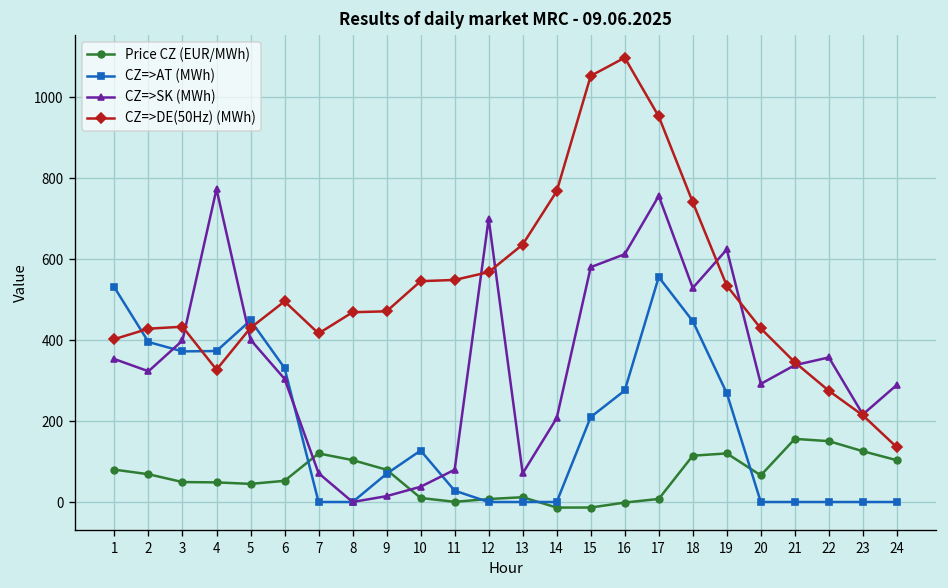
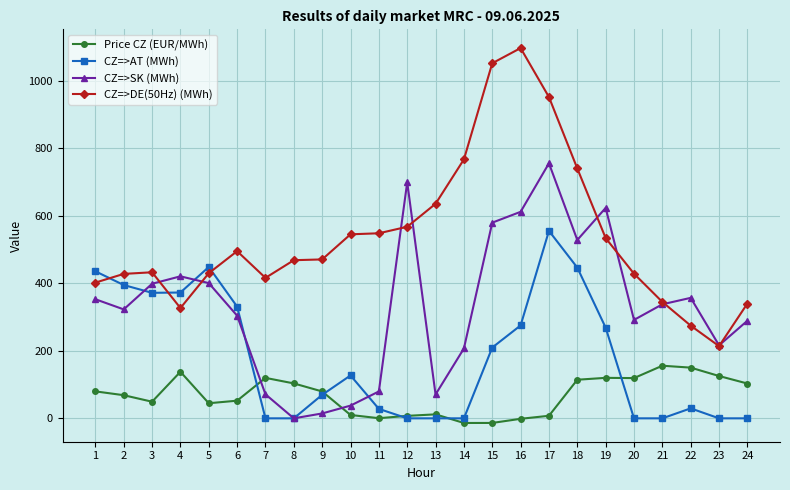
  {
    "Price CZ (EUR/MWh)": {
      "1": 80,
      "2": 70,
      "3": 50,
-     "4": 50,
+     "4": 140,
      "5": 40,
      "6": 50,
      "7": 120,
      "8": 100,
      "9": 80,
      "10": 10,
      "11": 0,
      "13": 10,
      "14": -10,
      "15": -10,
      "16": 0,
      "17": 10,
      "18": 110,
      "19": 120,
-     "20": 70,
+     "20": 120,
      "21": 160,
      "22": 150,
      "23": 130,
      "24": 100
    },
    "CZ=>AT (MWh)": {
-     "1": 530,
+     "1": 440,
      "2": 400,
      "3": 370,
      "4": 370,
      "5": 450,
      "6": 330,
      "7": 0,
      "9": 70,
      "10": 130,
      "11": 30,
      "13": 0,
      "14": 0,
      "15": 210,
      "16": 280,
      "17": 560,
      "18": 450,
      "19": 270,
      "20": 0,
      "21": 0,
-     "22": 0,
+     "22": 30,
      "23": 0,
      "24": 0
    },
    "CZ=>SK (MWh)": {
      "1": 350,
      "2": 320,
      "3": 400,
-     "4": 770,
+     "4": 420,
      "5": 400,
      "6": 300,
      "7": 70,
      "9": 10,
      "10": 40,
      "11": 80,
      "12": 700,
      "13": 70,
      "14": 210,
      "15": 580,
      "16": 610,
      "17": 760,
      "18": 530,
      "19": 620,
      "20": 290,
      "22": 360,
      "24": 290
    },
    "CZ=>DE(50Hz) (MWh)": {
      "1": 400,
      "2": 430,
      "3": 430,
      "4": 330,
      "5": 430,
      "6": 500,
      "7": 420,
      "8": 470,
      "9": 470,
      "10": 550,
      "11": 550,
      "12": 570,
      "13": 640,
      "14": 770,
      "15": 1050,
      "16": 1100,
      "17": 950,
      "18": 740,
      "19": 530,
      "20": 430,
      "22": 270,
-     "24": 140
+     "24": 340
    }
  }
